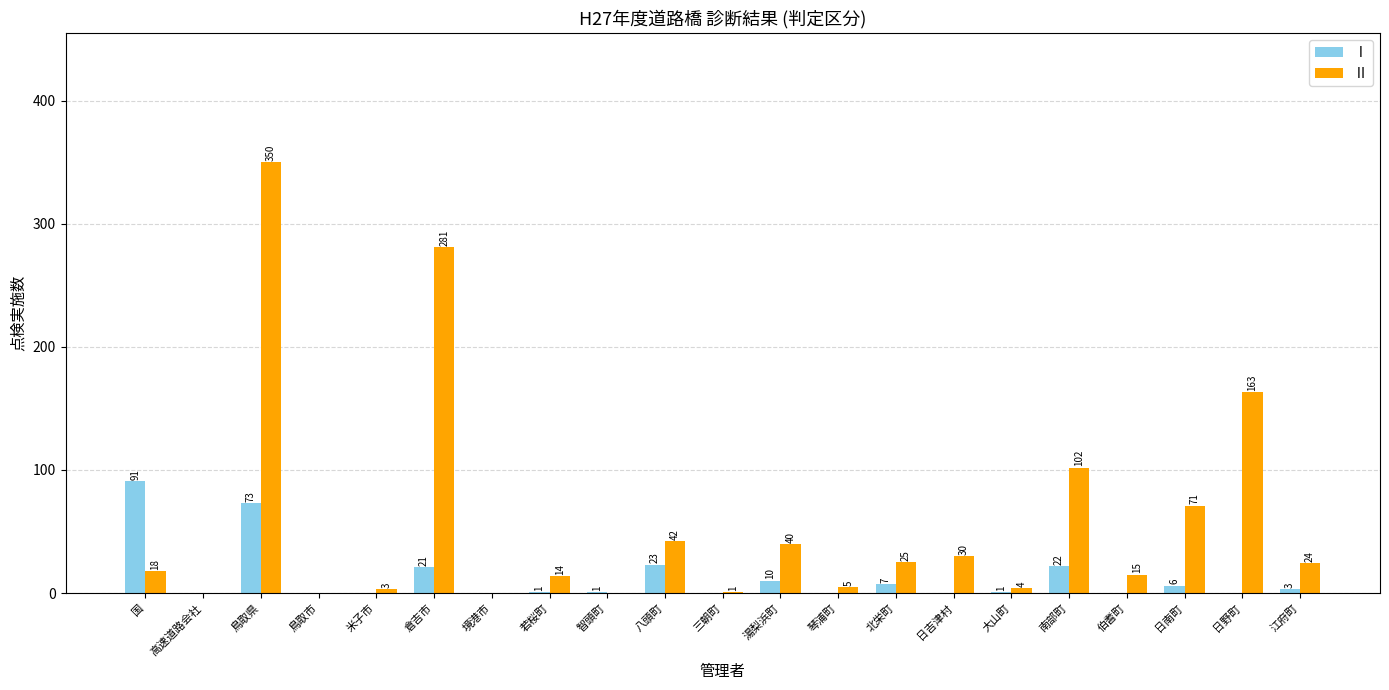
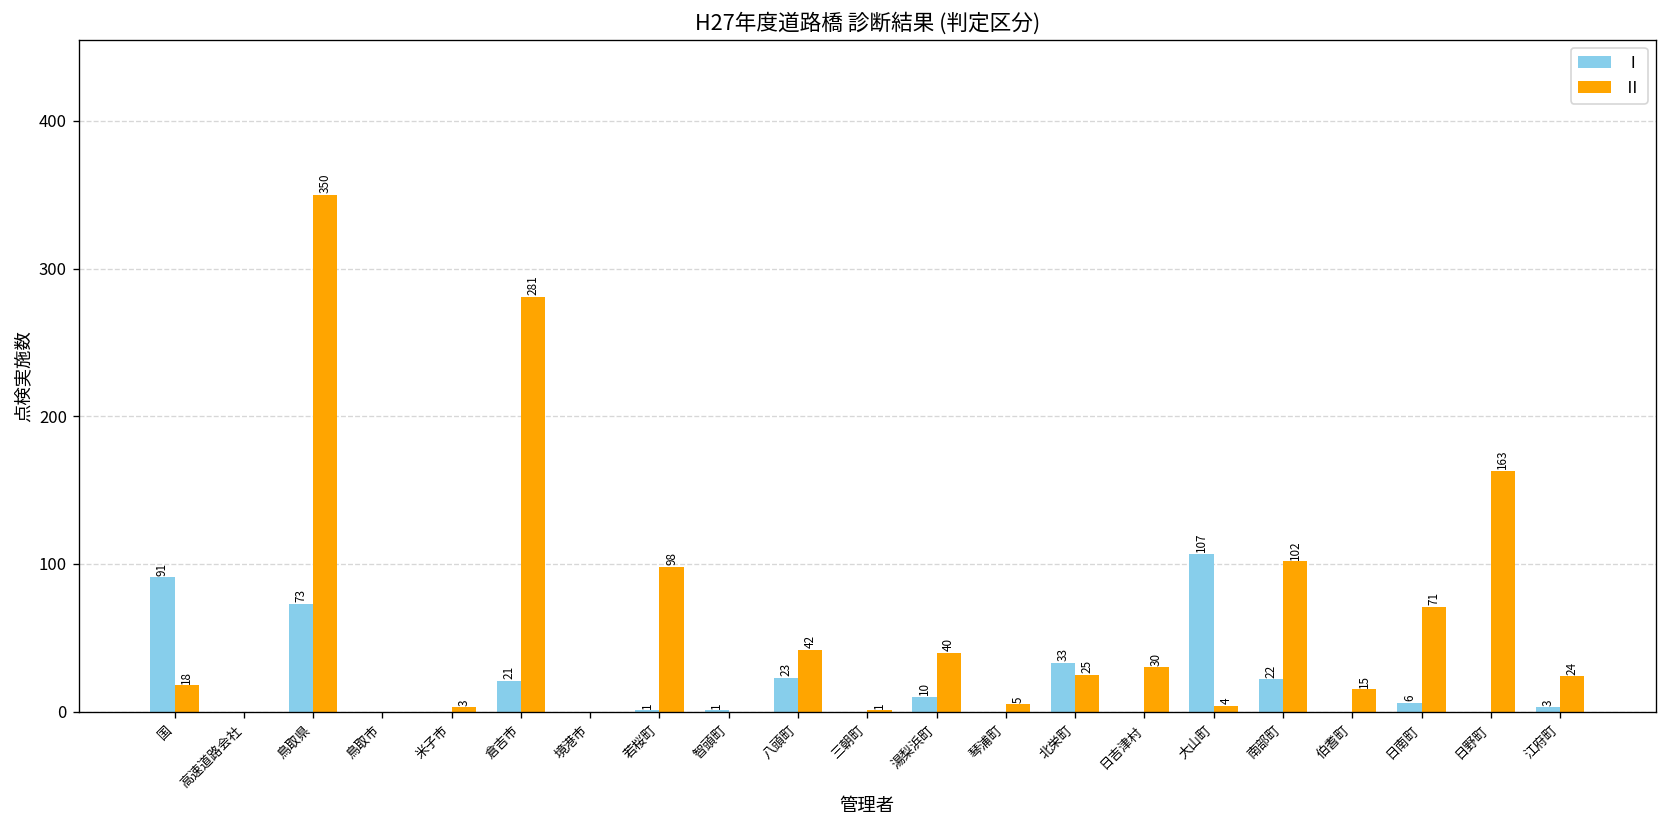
  {
    "Ⅰ": {
      "国": 91,
      "鳥取県": 73,
      "倉吉市": 21,
      "若桜町": 1,
      "智頭町": 1,
      "八頭町": 23,
      "湯梨浜町": 10,
-     "北栄町": 7,
-     "大山町": 1,
+     "北栄町": 33,
+     "大山町": 107,
      "南部町": 22,
      "日南町": 6,
      "江府町": 3
    },
    "Ⅱ": {
      "国": 18,
      "鳥取県": 350,
      "米子市": 3,
      "倉吉市": 281,
-     "若桜町": 14,
+     "若桜町": 98,
      "八頭町": 42,
      "三朝町": 1,
      "湯梨浜町": 40,
      "琴浦町": 5,
      "北栄町": 25,
      "日吉津村": 30,
      "大山町": 4,
      "南部町": 102,
      "伯耆町": 15,
      "日南町": 71,
      "日野町": 163,
      "江府町": 24
    }
  }
